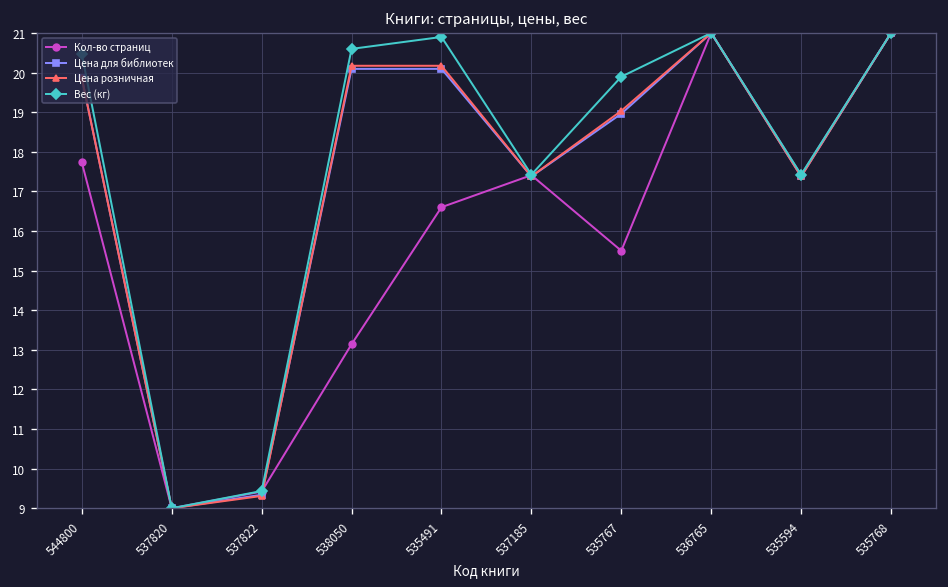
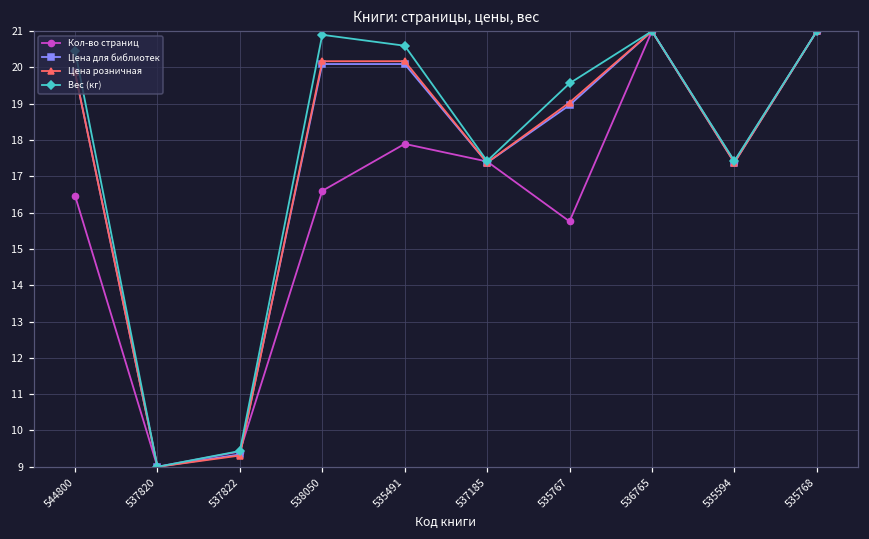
  {
    "Кол-во страниц": {
-     "544800": 17.7,
-     "538050": 13.1,
-     "535491": 16.6,
-     "535767": 15.5
+     "544800": 16.5,
+     "538050": 16.6,
+     "535491": 17.9,
+     "535767": 15.8
    },
    "Цена для библиотек": {
      "538050": 20.1,
      "535491": 20.1
    },
    "Цена розничная": {
      "538050": 20.2,
      "535491": 20.2
    },
    "Вес (кг)": {
-     "538050": 20.6,
-     "535491": 20.9,
-     "535767": 19.9
+     "538050": 20.9,
+     "535491": 20.6,
+     "535767": 19.6
    }
  }
